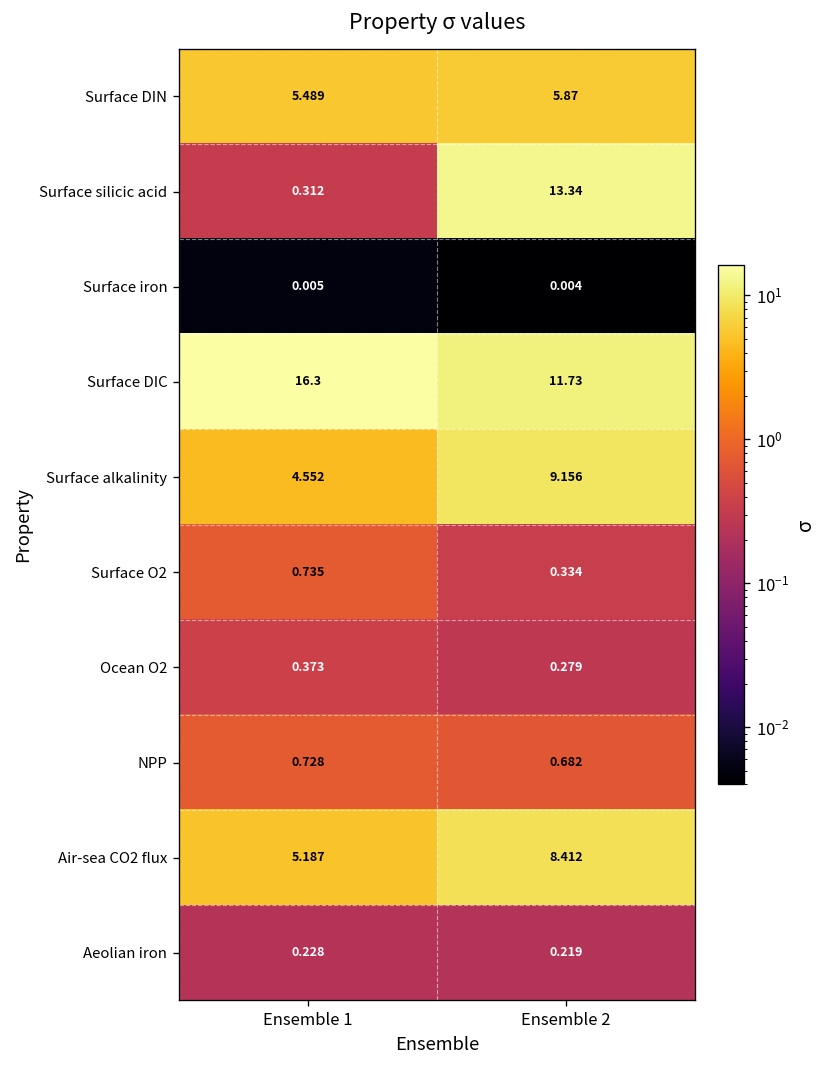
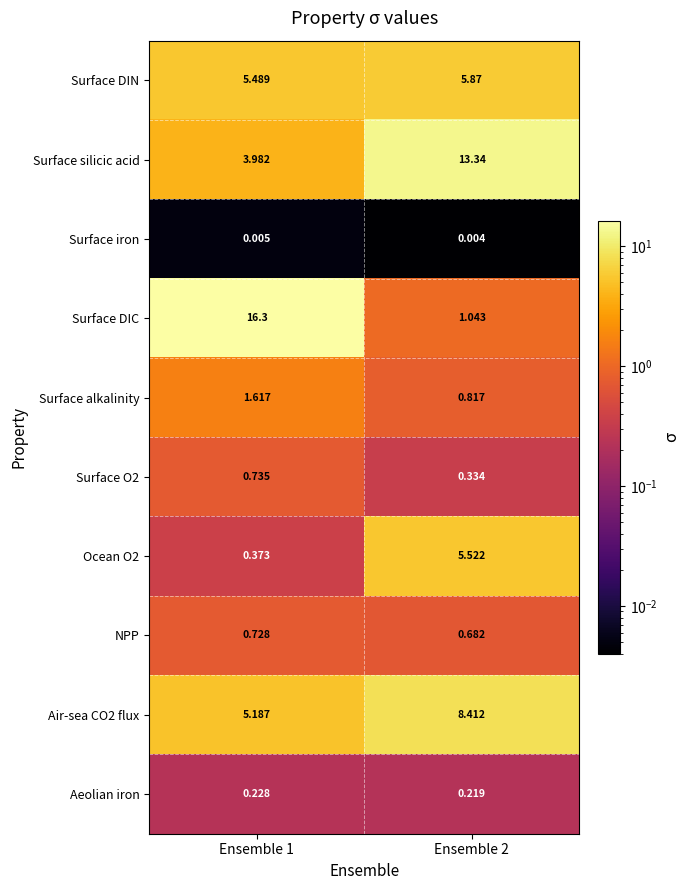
  {
    "Surface DIN": {
      "Ensemble 1": 5.489,
      "Ensemble 2": 5.87
    },
    "Surface silicic acid": {
-     "Ensemble 1": 0.312,
+     "Ensemble 1": 3.982,
      "Ensemble 2": 13.34
    },
    "Surface iron": {
      "Ensemble 1": 0.005,
      "Ensemble 2": 0.004
    },
    "Surface DIC": {
      "Ensemble 1": 16.3,
-     "Ensemble 2": 11.73
+     "Ensemble 2": 1.043
    },
    "Surface alkalinity": {
-     "Ensemble 1": 4.552,
-     "Ensemble 2": 9.156
+     "Ensemble 1": 1.617,
+     "Ensemble 2": 0.817
    },
    "Surface O2": {
      "Ensemble 1": 0.735,
      "Ensemble 2": 0.334
    },
    "Ocean O2": {
      "Ensemble 1": 0.373,
-     "Ensemble 2": 0.279
+     "Ensemble 2": 5.522
    },
    "NPP": {
      "Ensemble 1": 0.728,
      "Ensemble 2": 0.682
    },
    "Air-sea CO2 flux": {
      "Ensemble 1": 5.187,
      "Ensemble 2": 8.412
    },
    "Aeolian iron": {
      "Ensemble 1": 0.228,
      "Ensemble 2": 0.219
    }
  }
